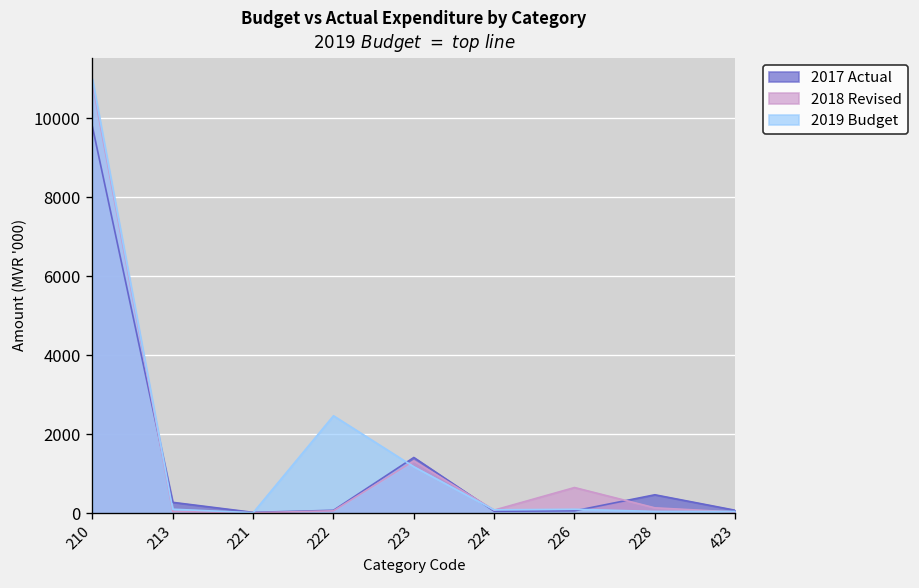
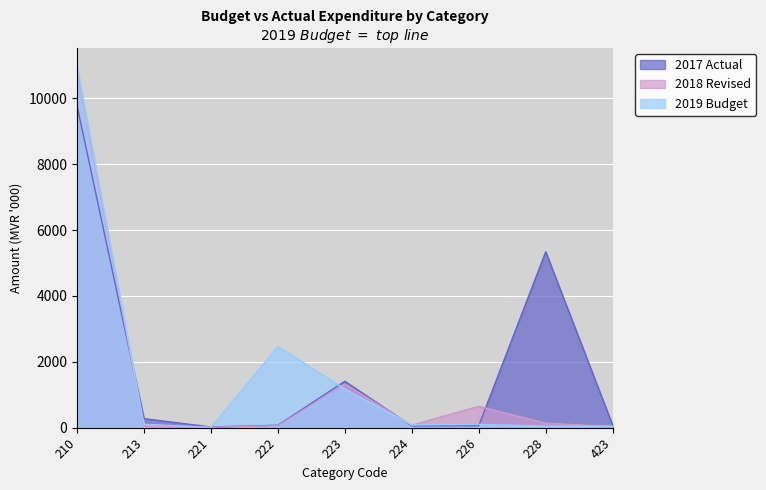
  {
    "2017 Actual": {
      "210": 9800,
      "213": 300,
      "223": 1400,
-     "228": 500
+     "228": 5300
    },
    "2018 Revised": {
      "210": 10900,
      "223": 1300,
      "226": 600,
      "228": 100
    },
    "2019 Budget": {
      "210": 11000,
      "222": 2500,
      "223": 1200,
      "228": 0
    }
  }
